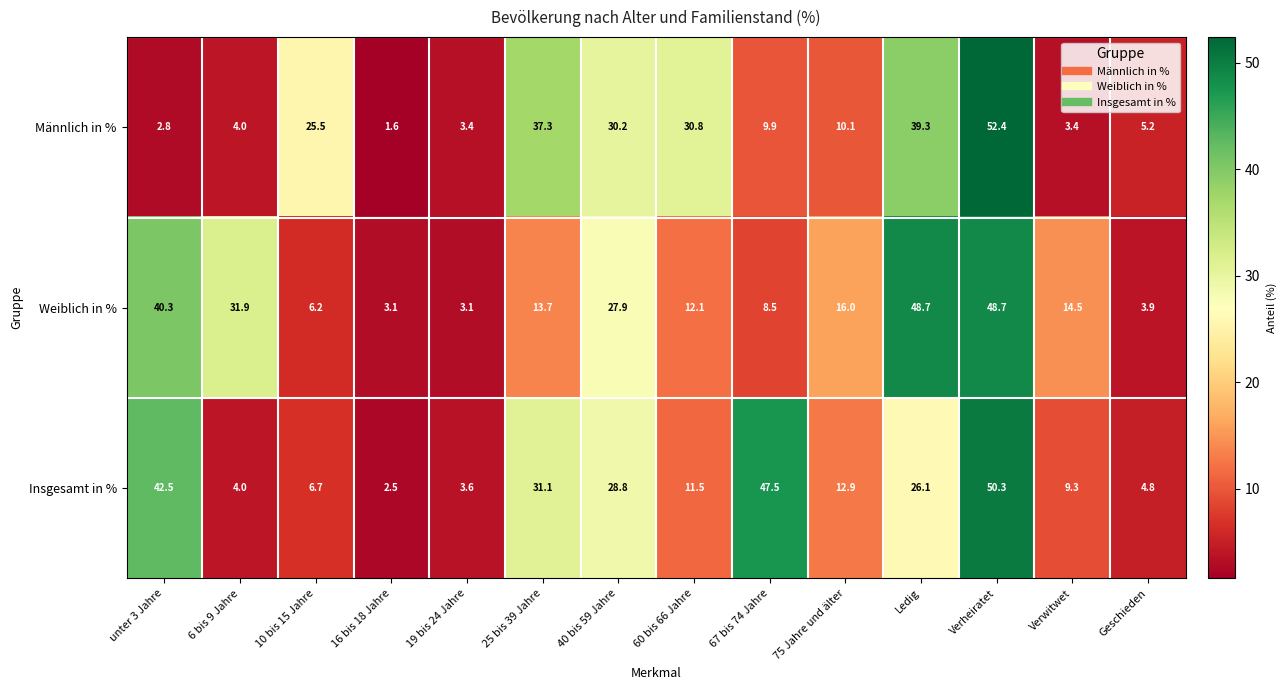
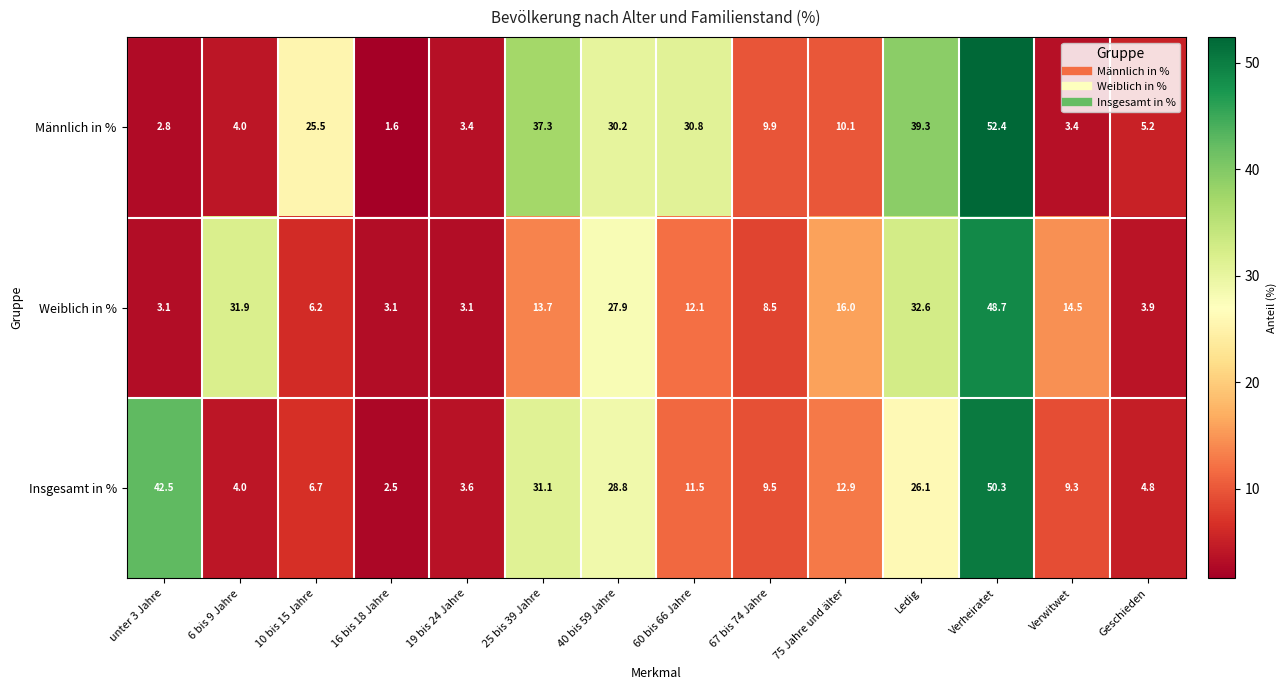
  {
    "Männlich in %": {
      "unter 3 Jahre": 2.8,
      "6 bis 9 Jahre": 4.0,
      "10 bis 15 Jahre": 25.5,
      "16 bis 18 Jahre": 1.6,
      "19 bis 24 Jahre": 3.4,
      "25 bis 39 Jahre": 37.3,
      "40 bis 59 Jahre": 30.2,
      "60 bis 66 Jahre": 30.8,
      "67 bis 74 Jahre": 9.9,
      "75 Jahre und älter": 10.1,
      "Ledig": 39.3,
      "Verheiratet": 52.4,
      "Verwitwet": 3.4,
      "Geschieden": 5.2
    },
    "Weiblich in %": {
-     "unter 3 Jahre": 40.3,
+     "unter 3 Jahre": 3.1,
      "6 bis 9 Jahre": 31.9,
      "10 bis 15 Jahre": 6.2,
      "16 bis 18 Jahre": 3.1,
      "19 bis 24 Jahre": 3.1,
      "25 bis 39 Jahre": 13.7,
      "40 bis 59 Jahre": 27.9,
      "60 bis 66 Jahre": 12.1,
      "67 bis 74 Jahre": 8.5,
      "75 Jahre und älter": 16.0,
-     "Ledig": 48.7,
+     "Ledig": 32.6,
      "Verheiratet": 48.7,
      "Verwitwet": 14.5,
      "Geschieden": 3.9
    },
    "Insgesamt in %": {
      "unter 3 Jahre": 42.5,
      "6 bis 9 Jahre": 4.0,
      "10 bis 15 Jahre": 6.7,
      "16 bis 18 Jahre": 2.5,
      "19 bis 24 Jahre": 3.6,
      "25 bis 39 Jahre": 31.1,
      "40 bis 59 Jahre": 28.8,
      "60 bis 66 Jahre": 11.5,
-     "67 bis 74 Jahre": 47.5,
+     "67 bis 74 Jahre": 9.5,
      "75 Jahre und älter": 12.9,
      "Ledig": 26.1,
      "Verheiratet": 50.3,
      "Verwitwet": 9.3,
      "Geschieden": 4.8
    }
  }
